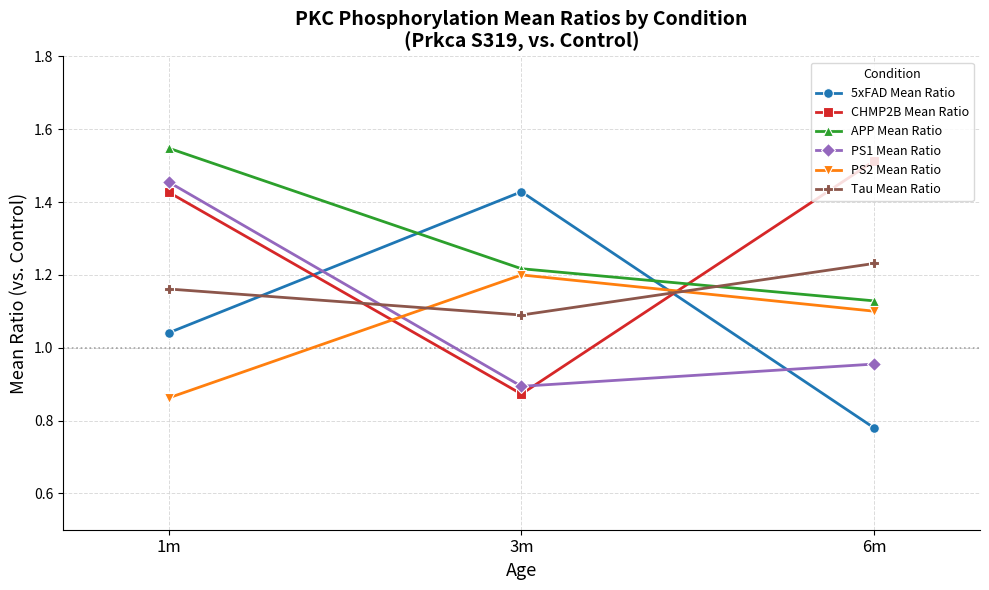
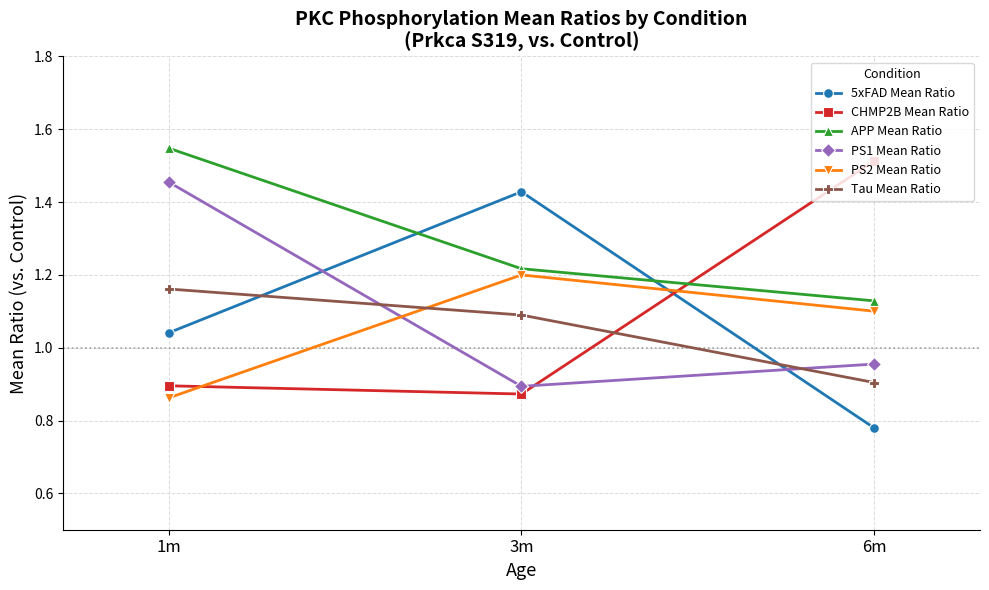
  {
    "5xFAD Mean Ratio": {
      "1m": 1.04,
      "3m": 1.43,
      "6m": 0.78
    },
    "CHMP2B Mean Ratio": {
-     "1m": 1.43,
+     "1m": 0.90,
      "3m": 0.87
    },
    "APP Mean Ratio": {
      "1m": 1.55,
      "3m": 1.22,
      "6m": 1.13
    },
    "PS1 Mean Ratio": {
      "1m": 1.46,
      "3m": 0.89,
      "6m": 0.96
    },
    "PS2 Mean Ratio": {
      "1m": 0.86,
      "3m": 1.20,
      "6m": 1.10
    },
    "Tau Mean Ratio": {
      "1m": 1.16,
      "3m": 1.09,
-     "6m": 1.23
+     "6m": 0.90
    }
  }
